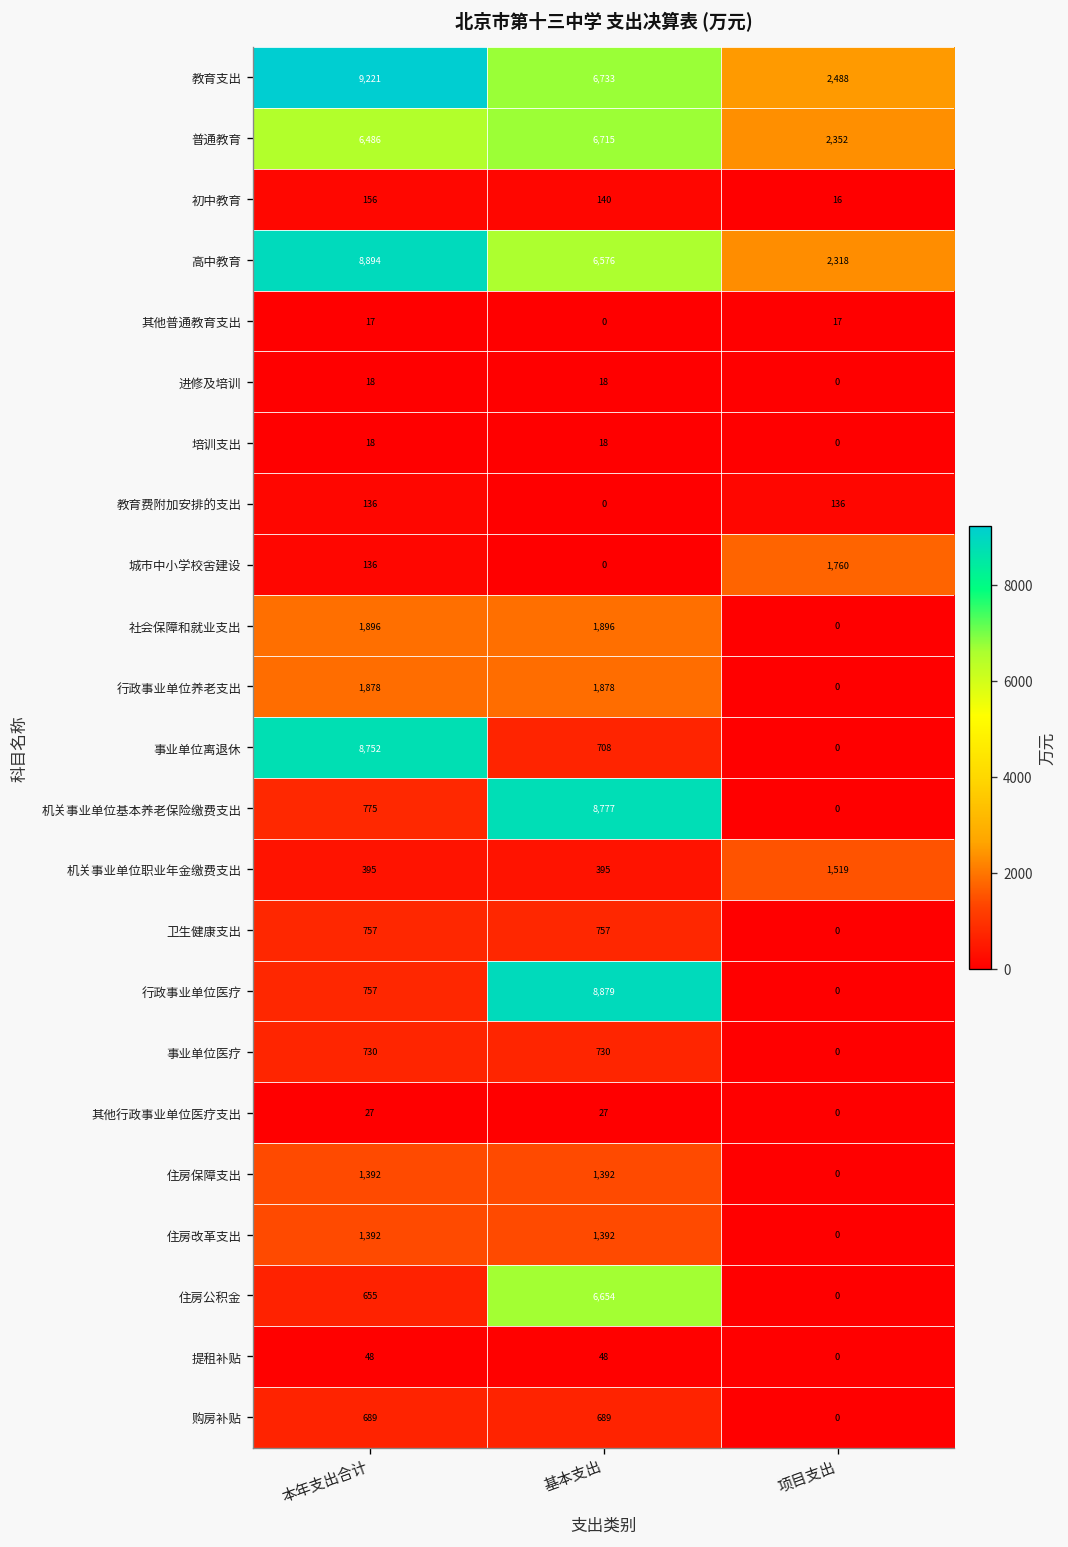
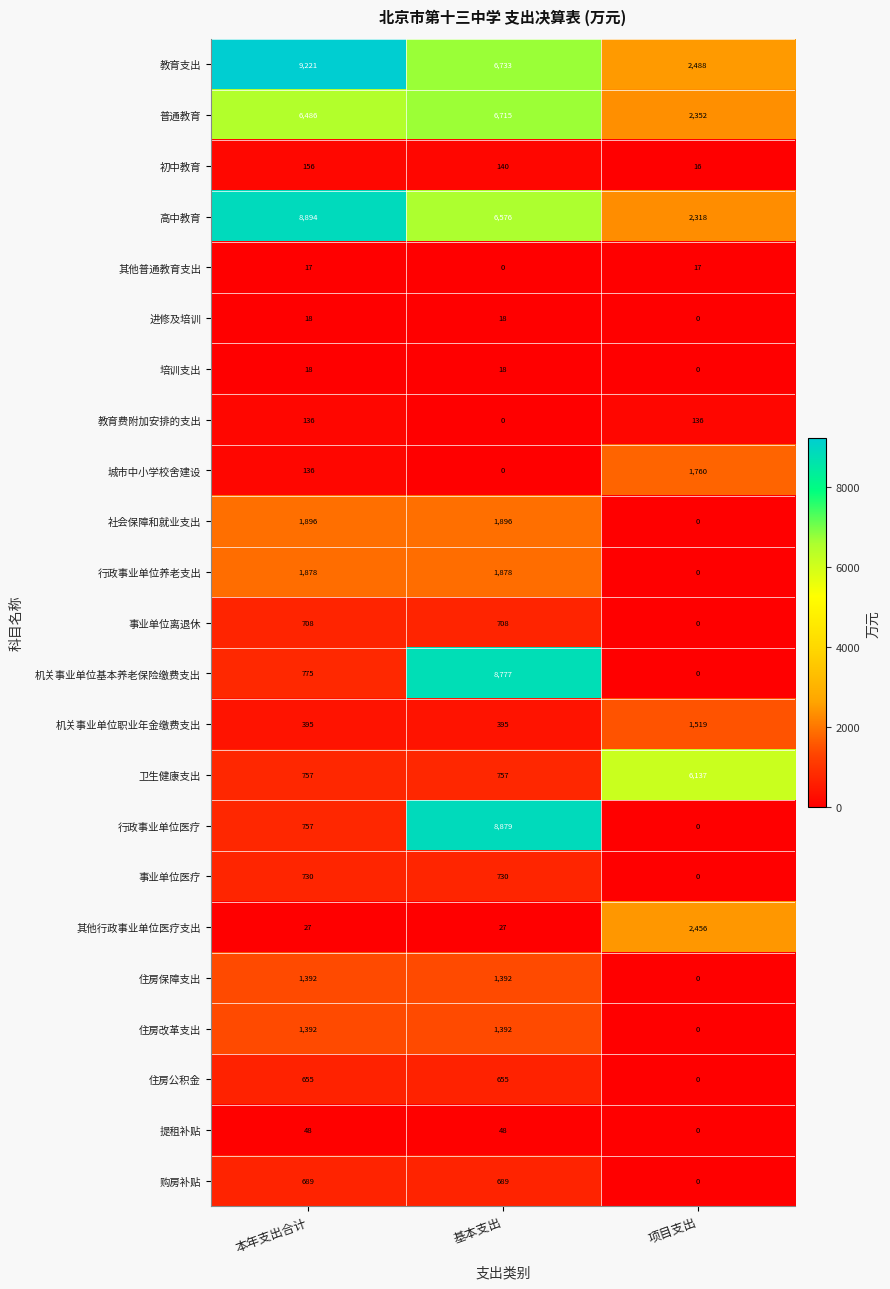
  {
    "教育支出": {
      "本年支出合计": "9,221",
      "基本支出": "6,733",
      "项目支出": "2,488"
    },
    "普通教育": {
      "本年支出合计": "6,486",
      "基本支出": "6,715",
      "项目支出": "2,352"
    },
    "初中教育": {
      "本年支出合计": "156",
      "基本支出": "140",
      "项目支出": "16"
    },
    "高中教育": {
      "本年支出合计": "8,894",
      "基本支出": "6,576",
      "项目支出": "2,318"
    },
    "其他普通教育支出": {
      "本年支出合计": "17",
      "基本支出": "0",
      "项目支出": "17"
    },
    "进修及培训": {
      "本年支出合计": "18",
      "基本支出": "18",
      "项目支出": "0"
    },
    "培训支出": {
      "本年支出合计": "18",
      "基本支出": "18",
      "项目支出": "0"
    },
    "教育费附加安排的支出": {
      "本年支出合计": "136",
      "基本支出": "0",
      "项目支出": "136"
    },
    "城市中小学校舍建设": {
      "本年支出合计": "136",
      "基本支出": "0",
      "项目支出": "1,760"
    },
    "社会保障和就业支出": {
      "本年支出合计": "1,896",
      "基本支出": "1,896",
      "项目支出": "0"
    },
    "行政事业单位养老支出": {
      "本年支出合计": "1,878",
      "基本支出": "1,878",
      "项目支出": "0"
    },
    "事业单位离退休": {
-     "本年支出合计": "8,752",
+     "本年支出合计": "708",
      "基本支出": "708",
      "项目支出": "0"
    },
    "机关事业单位基本养老保险缴费支出": {
      "本年支出合计": "775",
      "基本支出": "8,777",
      "项目支出": "0"
    },
    "机关事业单位职业年金缴费支出": {
      "本年支出合计": "395",
      "基本支出": "395",
      "项目支出": "1,519"
    },
    "卫生健康支出": {
      "本年支出合计": "757",
      "基本支出": "757",
-     "项目支出": "0"
+     "项目支出": "6,137"
    },
    "行政事业单位医疗": {
      "本年支出合计": "757",
      "基本支出": "8,879",
      "项目支出": "0"
    },
    "事业单位医疗": {
      "本年支出合计": "730",
      "基本支出": "730",
      "项目支出": "0"
    },
    "其他行政事业单位医疗支出": {
      "本年支出合计": "27",
      "基本支出": "27",
-     "项目支出": "0"
+     "项目支出": "2,456"
    },
    "住房保障支出": {
      "本年支出合计": "1,392",
      "基本支出": "1,392",
      "项目支出": "0"
    },
    "住房改革支出": {
      "本年支出合计": "1,392",
      "基本支出": "1,392",
      "项目支出": "0"
    },
    "住房公积金": {
      "本年支出合计": "655",
-     "基本支出": "6,654",
+     "基本支出": "655",
      "项目支出": "0"
    },
    "提租补贴": {
      "本年支出合计": "48",
      "基本支出": "48",
      "项目支出": "0"
    },
    "购房补贴": {
      "本年支出合计": "689",
      "基本支出": "689",
      "项目支出": "0"
    }
  }
